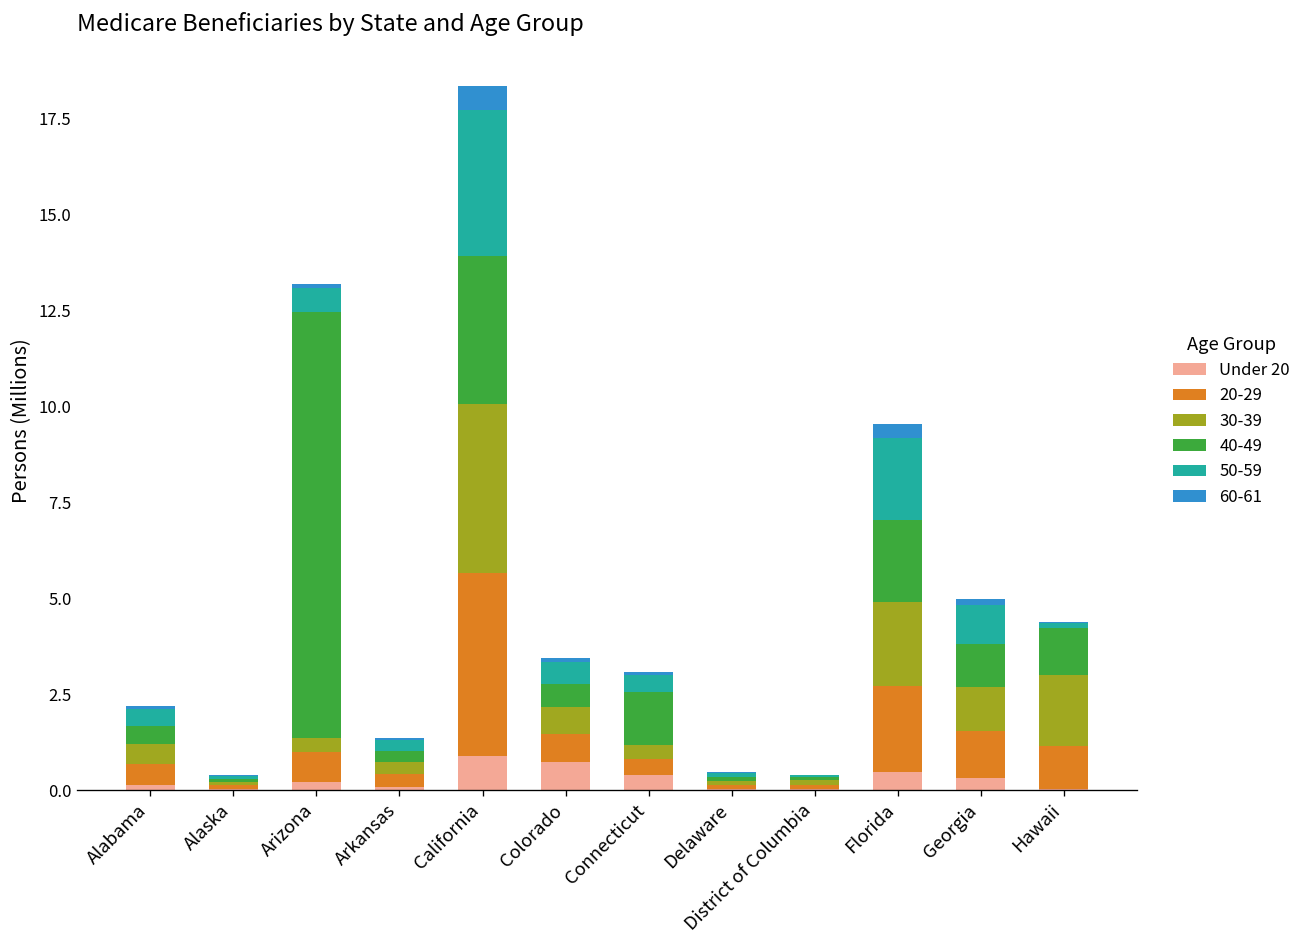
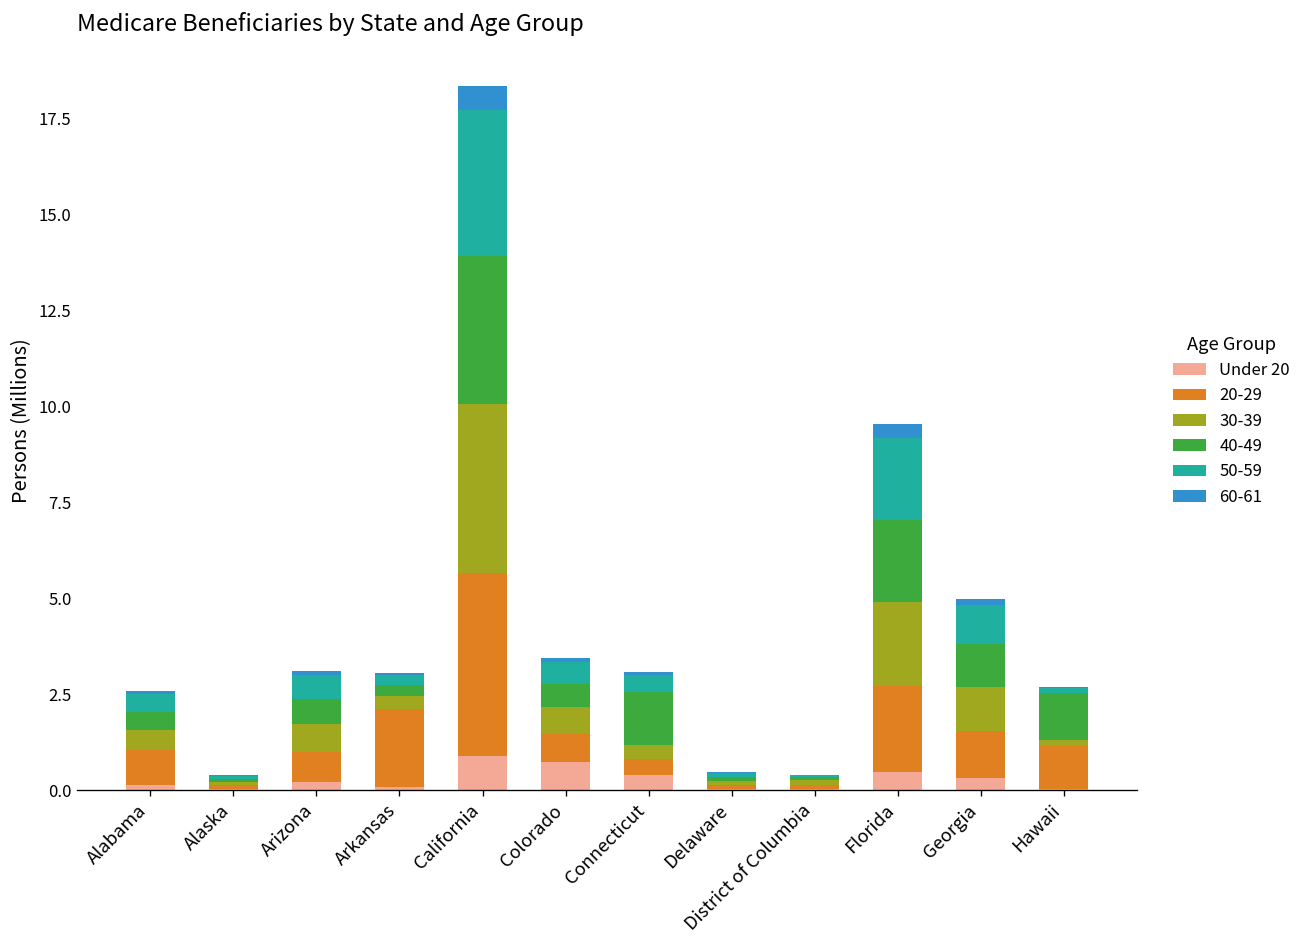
  {
    "Under 20": {
      "Alabama": 0.1,
      "Arizona": 0.2,
      "Arkansas": 0.1,
      "California": 0.9,
      "Colorado": 0.7,
      "Connecticut": 0.4,
      "Florida": 0.5,
      "Georgia": 0.3
    },
    "20-29": {
-     "Alabama": 0.5,
+     "Alabama": 0.9,
      "Alaska": 0.1,
      "Arizona": 0.8,
-     "Arkansas": 0.3,
+     "Arkansas": 2.0,
      "California": 4.8,
      "Colorado": 0.7,
      "Connecticut": 0.4,
      "Delaware": 0.1,
      "District of Columbia": 0.1,
      "Florida": 2.2,
      "Georgia": 1.2,
      "Hawaii": 1.1
    },
    "30-39": {
      "Alabama": 0.5,
      "Alaska": 0.1,
-     "Arizona": 0.3,
+     "Arizona": 0.7,
      "Arkansas": 0.3,
      "California": 4.4,
      "Colorado": 0.7,
      "Connecticut": 0.4,
      "Delaware": 0.1,
      "District of Columbia": 0.1,
      "Florida": 2.2,
      "Georgia": 1.2,
-     "Hawaii": 1.9
+     "Hawaii": 0.2
    },
    "40-49": {
      "Alabama": 0.5,
-     "Arizona": 11.1,
+     "Arizona": 0.7,
      "Arkansas": 0.3,
      "California": 3.8,
      "Colorado": 0.6,
      "Connecticut": 1.4,
      "Delaware": 0.1,
      "Florida": 2.1,
      "Georgia": 1.1,
      "Hawaii": 1.2
    }
  }
